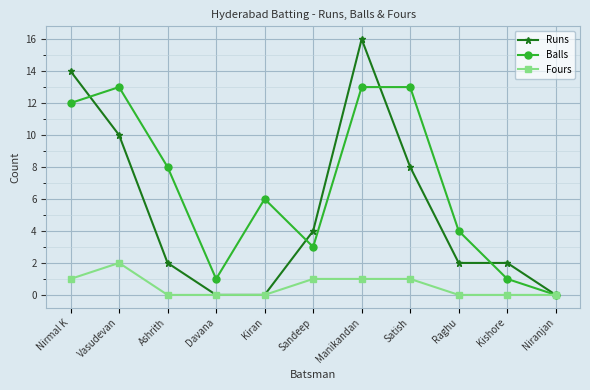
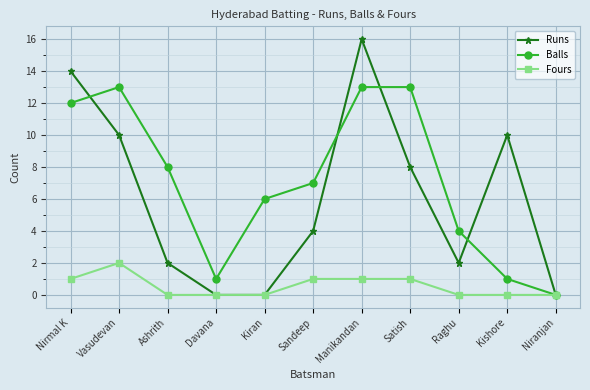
  {
    "Runs": {
      "Nirmal K": 14,
      "Vasudevan": 10,
      "Ashrith": 2,
      "Sandeep": 4,
      "Manikandan": 16,
      "Satish": 8,
      "Raghu": 2,
-     "Kishore": 2
+     "Kishore": 10
    },
    "Balls": {
      "Nirmal K": 12,
      "Vasudevan": 13,
      "Ashrith": 8,
      "Davana": 1,
      "Kiran": 6,
-     "Sandeep": 3,
+     "Sandeep": 7,
      "Manikandan": 13,
      "Satish": 13,
      "Raghu": 4,
      "Kishore": 1
    },
    "Fours": {
      "Nirmal K": 1,
      "Vasudevan": 2,
      "Ashrith": 0,
      "Sandeep": 1,
      "Manikandan": 1,
      "Satish": 1,
      "Raghu": 0,
      "Kishore": 0
    }
  }
